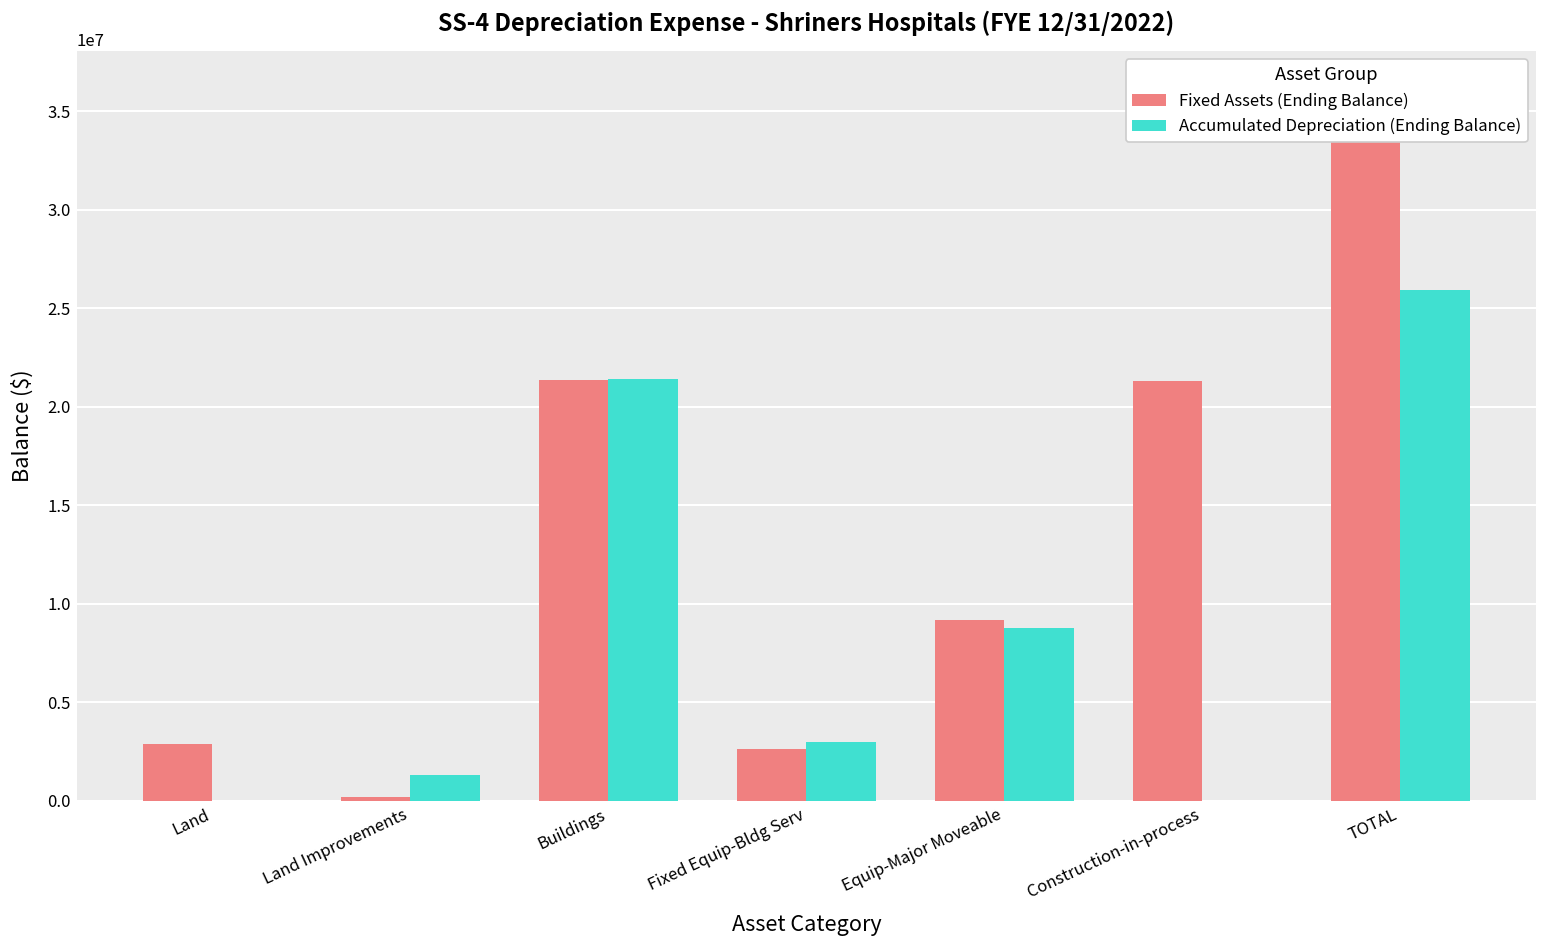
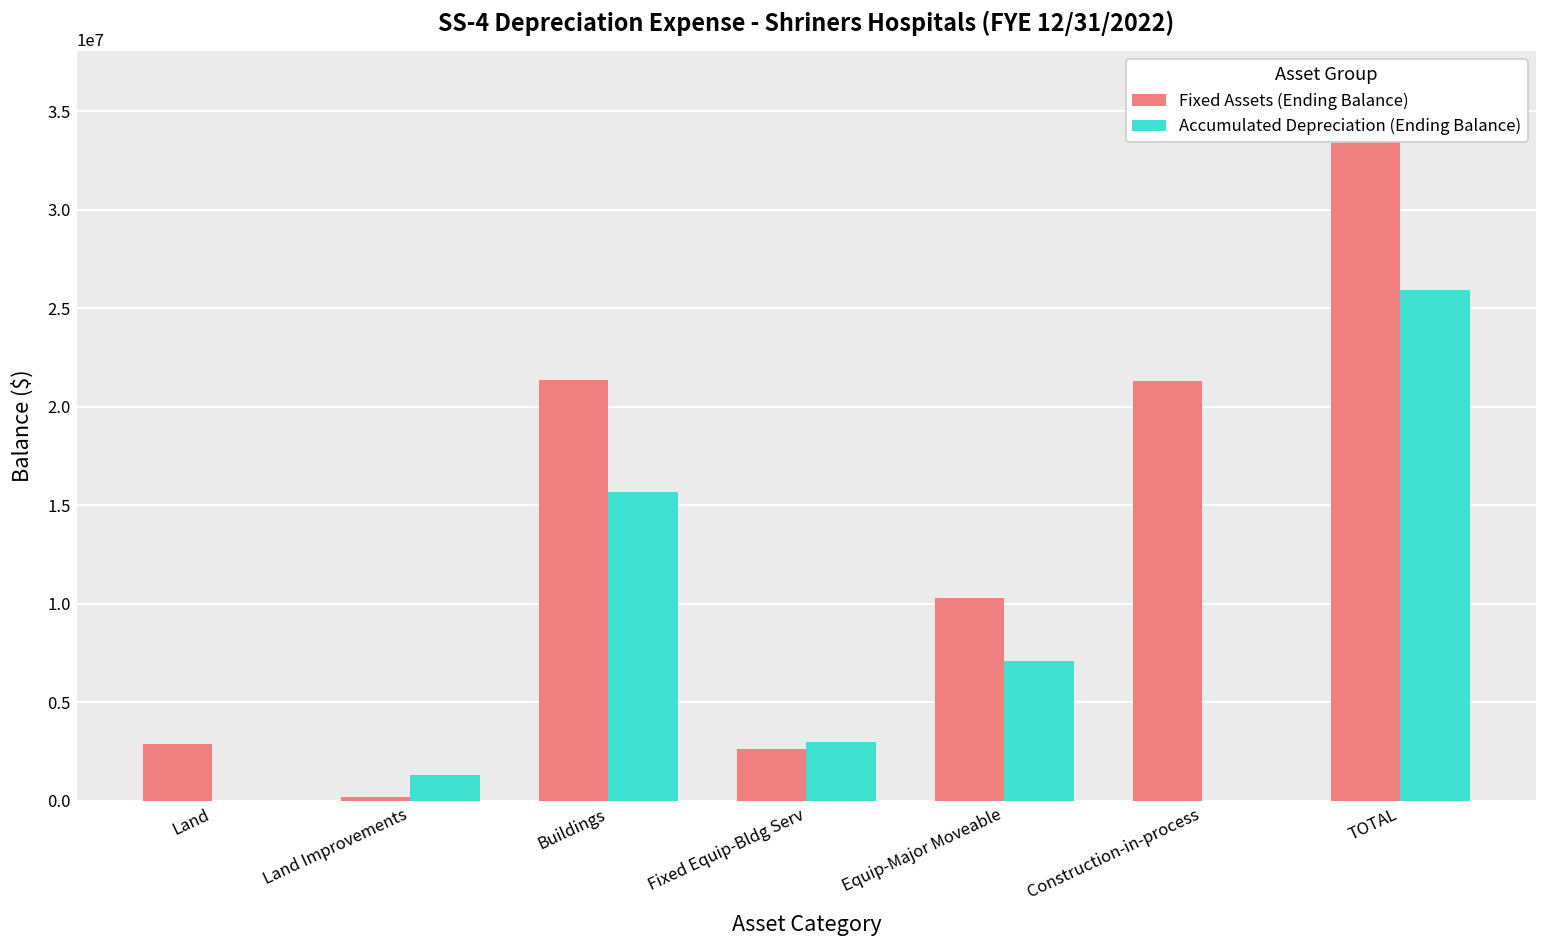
  {
    "Fixed Assets (Ending Balance)": {
      "Land": 2900000,
      "Land Improvements": 200000,
      "Buildings": 21400000,
      "Fixed Equip-Bldg Serv": 2600000,
-     "Equip-Major Moveable": 9200000,
+     "Equip-Major Moveable": 10300000,
      "Construction-in-process": 21300000
    },
    "Accumulated Depreciation (Ending Balance)": {
      "Land": 0,
      "Land Improvements": 1300000,
-     "Buildings": 21400000,
+     "Buildings": 15700000,
      "Fixed Equip-Bldg Serv": 3000000,
-     "Equip-Major Moveable": 8700000,
+     "Equip-Major Moveable": 7100000,
      "Construction-in-process": 0,
      "TOTAL": 25900000
    }
  }
